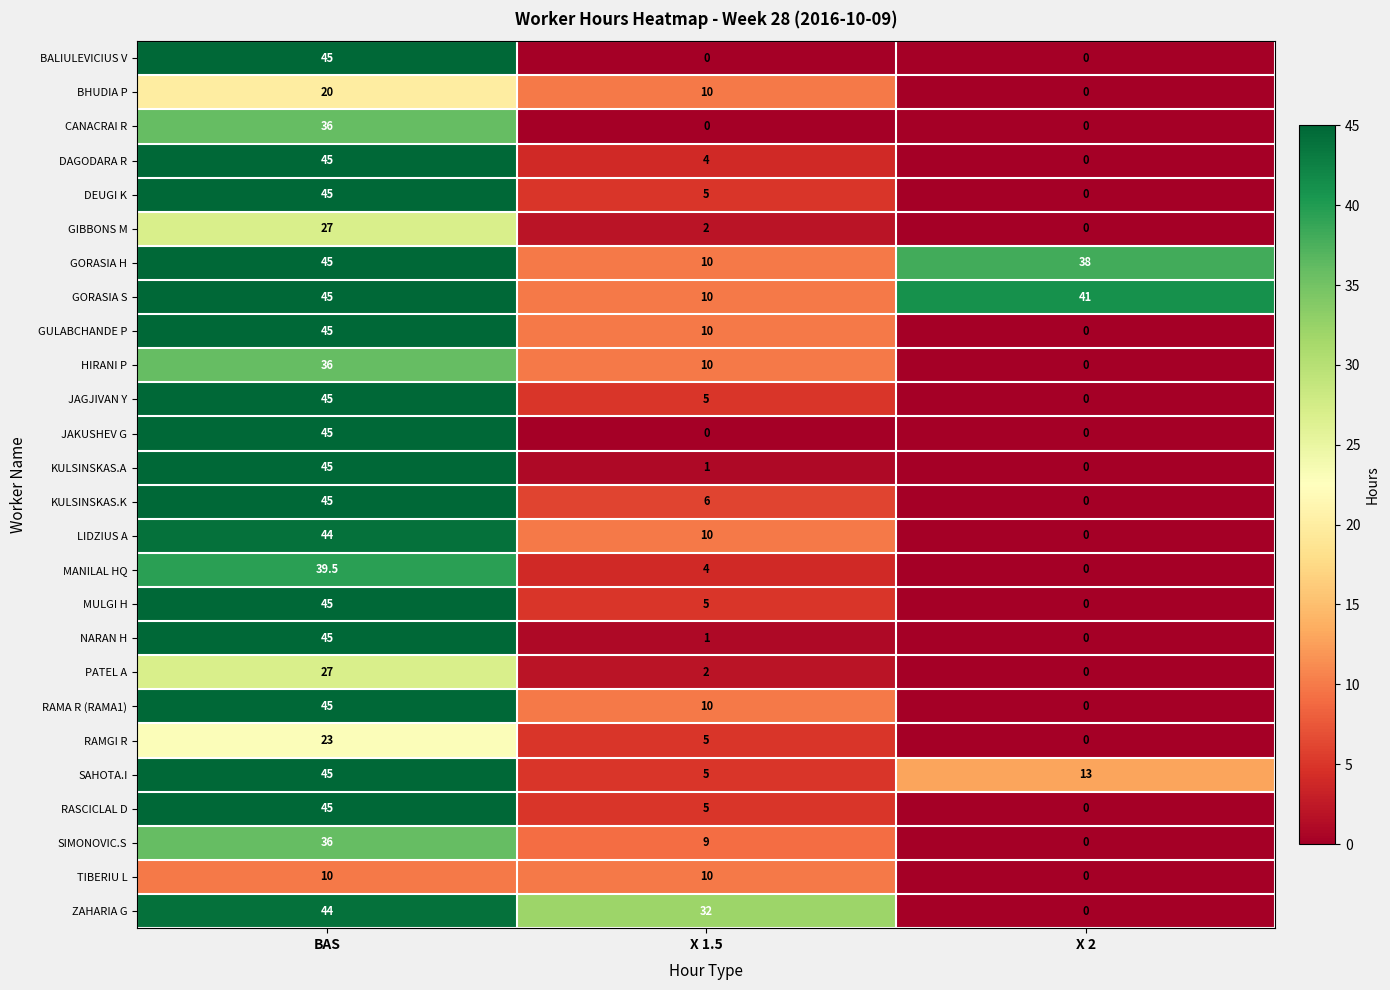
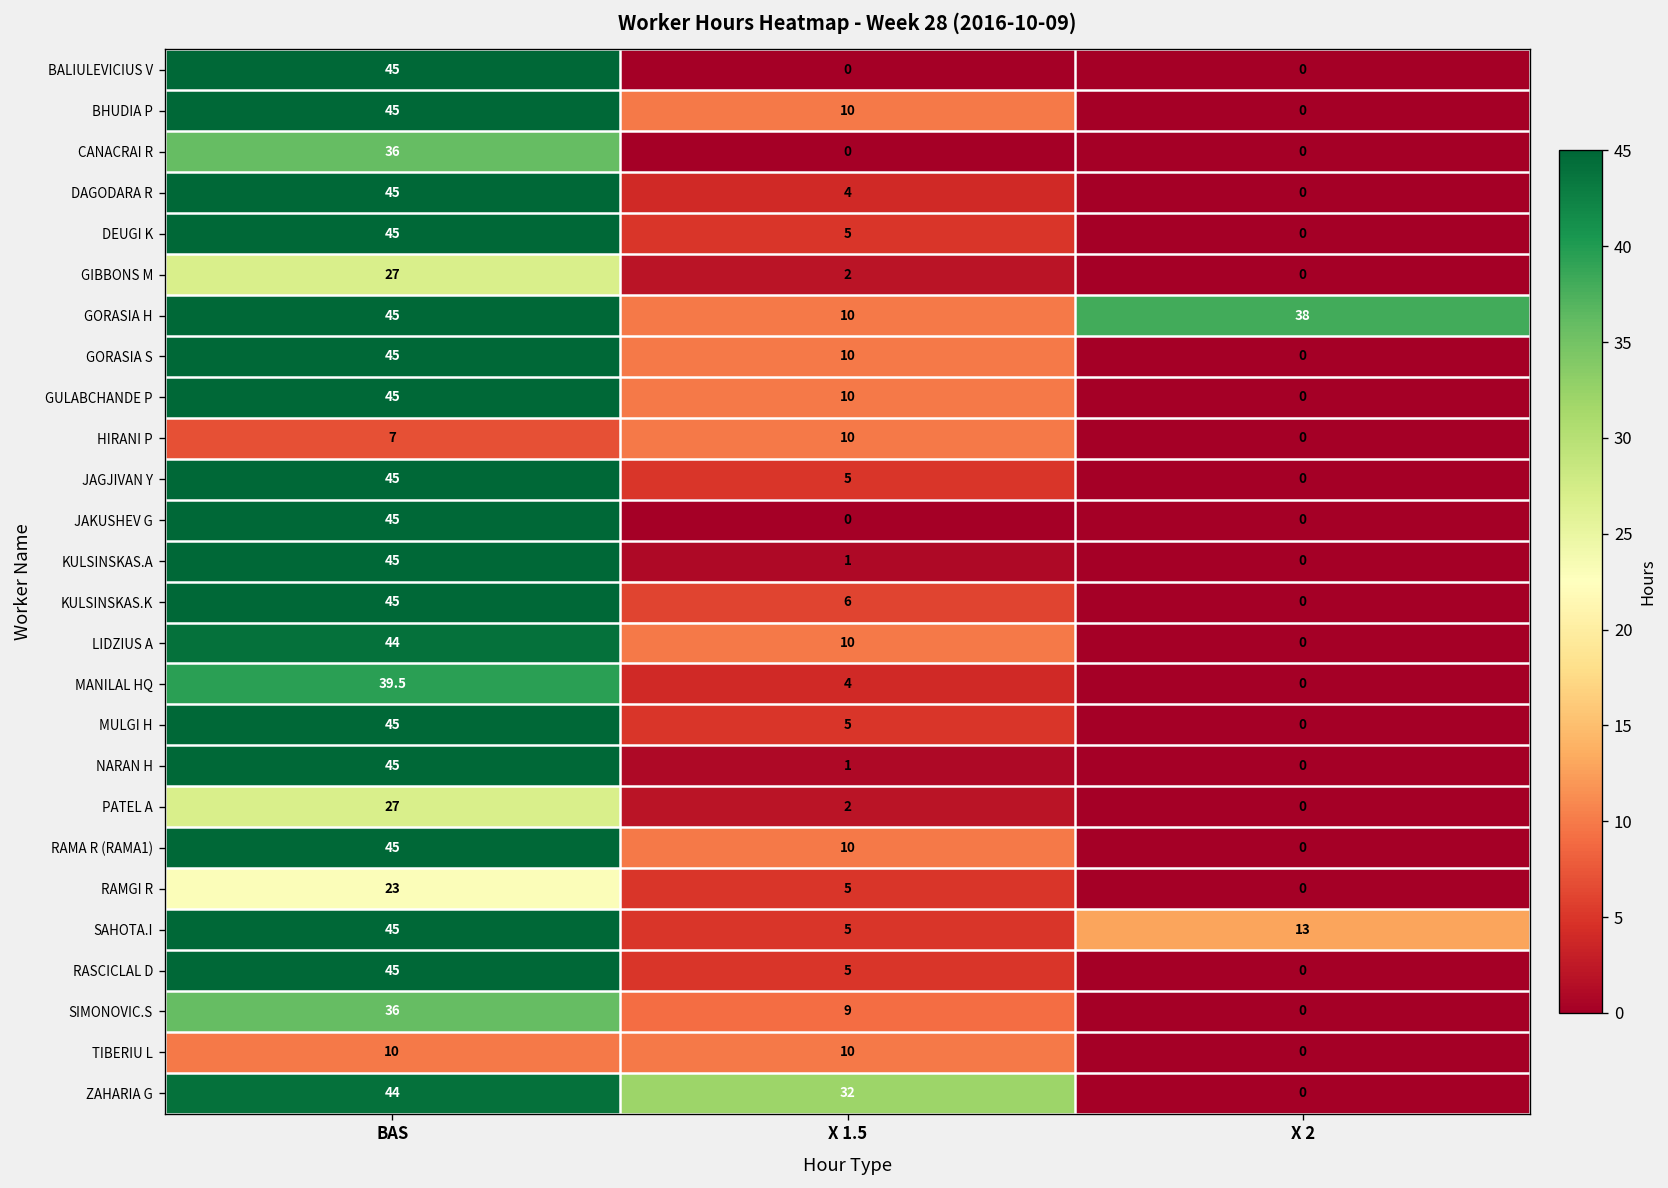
  {
    "BALIULEVICIUS V": {
      "BAS": 45,
      "X 1.5": 0,
      "X 2": 0
    },
    "BHUDIA P": {
-     "BAS": 20,
+     "BAS": 45,
      "X 1.5": 10,
      "X 2": 0
    },
    "CANACRAI R": {
      "BAS": 36,
      "X 1.5": 0,
      "X 2": 0
    },
    "DAGODARA R": {
      "BAS": 45,
      "X 1.5": 4,
      "X 2": 0
    },
    "DEUGI K": {
      "BAS": 45,
      "X 1.5": 5,
      "X 2": 0
    },
    "GIBBONS M": {
      "BAS": 27,
      "X 1.5": 2,
      "X 2": 0
    },
    "GORASIA H": {
      "BAS": 45,
      "X 1.5": 10,
      "X 2": 38
    },
    "GORASIA S": {
      "BAS": 45,
      "X 1.5": 10,
-     "X 2": 41
+     "X 2": 0
    },
    "GULABCHANDE P": {
      "BAS": 45,
      "X 1.5": 10,
      "X 2": 0
    },
    "HIRANI P": {
-     "BAS": 36,
+     "BAS": 7,
      "X 1.5": 10,
      "X 2": 0
    },
    "JAGJIVAN Y": {
      "BAS": 45,
      "X 1.5": 5,
      "X 2": 0
    },
    "JAKUSHEV G": {
      "BAS": 45,
      "X 1.5": 0,
      "X 2": 0
    },
    "KULSINSKAS.A": {
      "BAS": 45,
      "X 1.5": 1,
      "X 2": 0
    },
    "KULSINSKAS.K": {
      "BAS": 45,
      "X 1.5": 6,
      "X 2": 0
    },
    "LIDZIUS A": {
      "BAS": 44,
      "X 1.5": 10,
      "X 2": 0
    },
    "MANILAL HQ": {
      "BAS": 39.5,
      "X 1.5": 4,
      "X 2": 0
    },
    "MULGI H": {
      "BAS": 45,
      "X 1.5": 5,
      "X 2": 0
    },
    "NARAN H": {
      "BAS": 45,
      "X 1.5": 1,
      "X 2": 0
    },
    "PATEL A": {
      "BAS": 27,
      "X 1.5": 2,
      "X 2": 0
    },
    "RAMA R (RAMA1)": {
      "BAS": 45,
      "X 1.5": 10,
      "X 2": 0
    },
    "RAMGI R": {
      "BAS": 23,
      "X 1.5": 5,
      "X 2": 0
    },
    "SAHOTA.I": {
      "BAS": 45,
      "X 1.5": 5,
      "X 2": 13
    },
    "RASCICLAL D": {
      "BAS": 45,
      "X 1.5": 5,
      "X 2": 0
    },
    "SIMONOVIC.S": {
      "BAS": 36,
      "X 1.5": 9,
      "X 2": 0
    },
    "TIBERIU L": {
      "BAS": 10,
      "X 1.5": 10,
      "X 2": 0
    },
    "ZAHARIA G": {
      "BAS": 44,
      "X 1.5": 32,
      "X 2": 0
    }
  }
